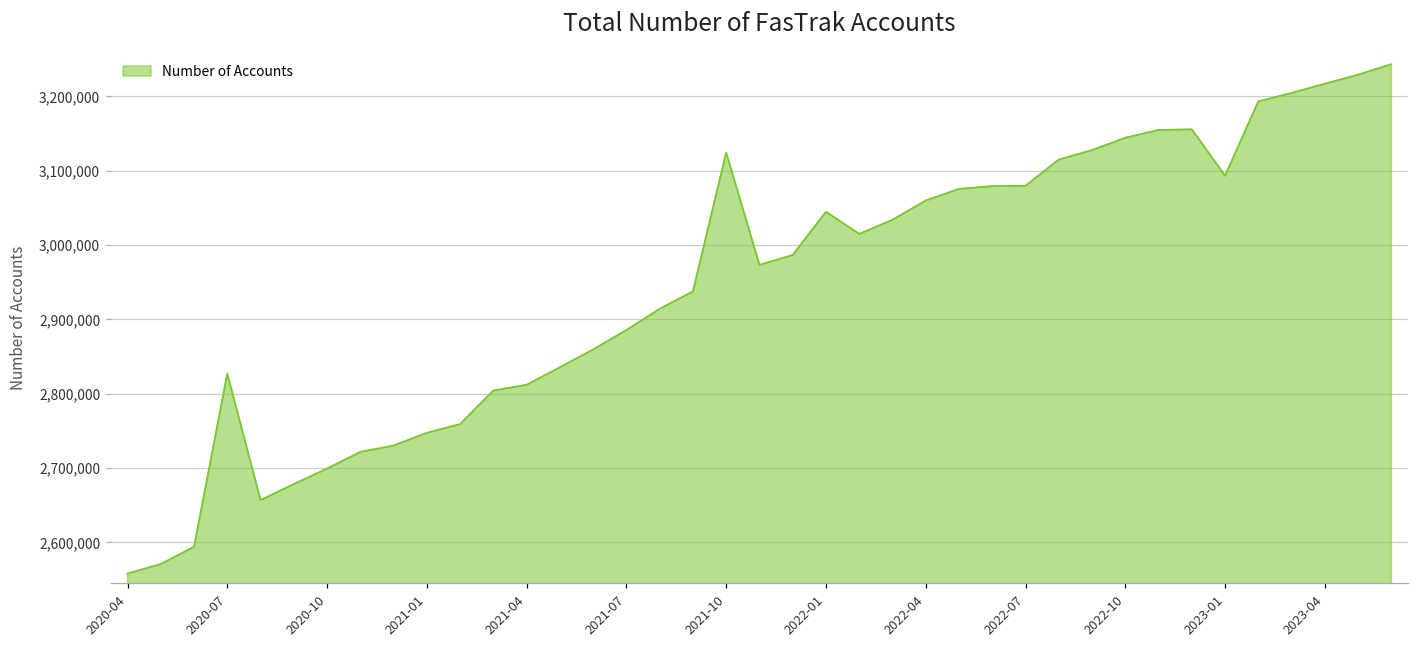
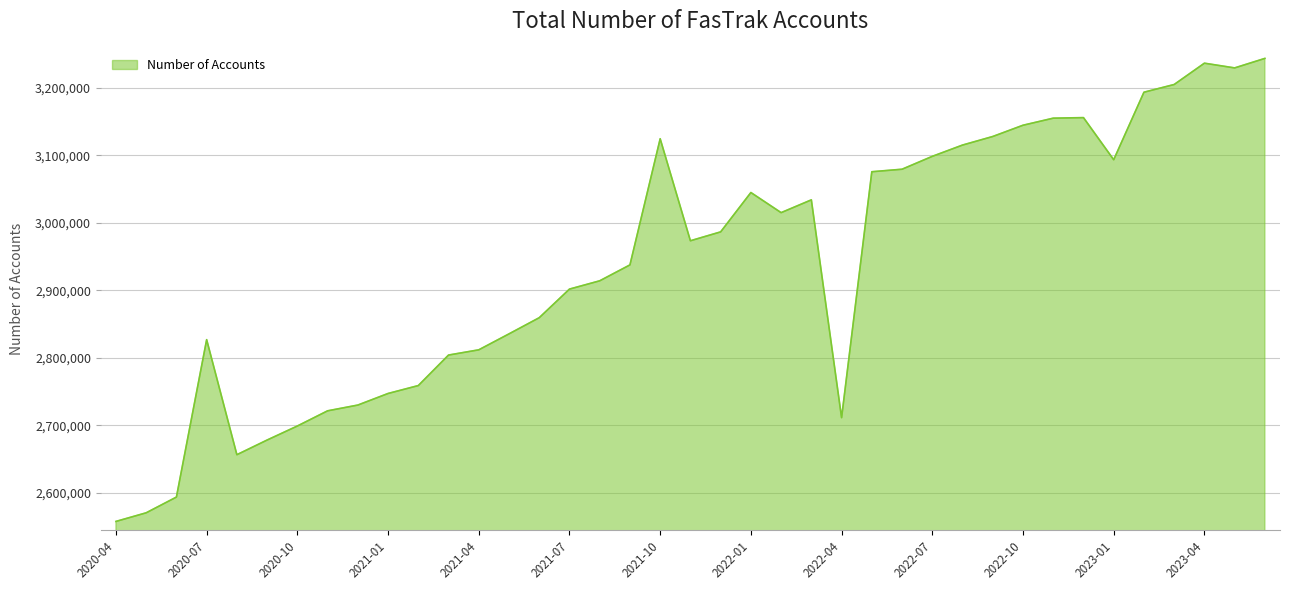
  {
    "2020-04": "2,560,000",
    "2020-07": "2,830,000",
    "2020-10": "2,700,000",
    "2021-01": "2,750,000",
    "2021-04": "2,810,000",
-   "2021-07": "2,890,000",
+   "2021-07": "2,900,000",
    "2021-10": "3,120,000",
    "2022-01": "3,040,000",
-   "2022-04": "3,060,000",
-   "2022-07": "3,080,000",
+   "2022-04": "2,710,000",
+   "2022-07": "3,100,000",
    "2022-10": "3,140,000",
    "2023-01": "3,090,000",
-   "2023-04": "3,220,000"
+   "2023-04": "3,240,000"
  }
